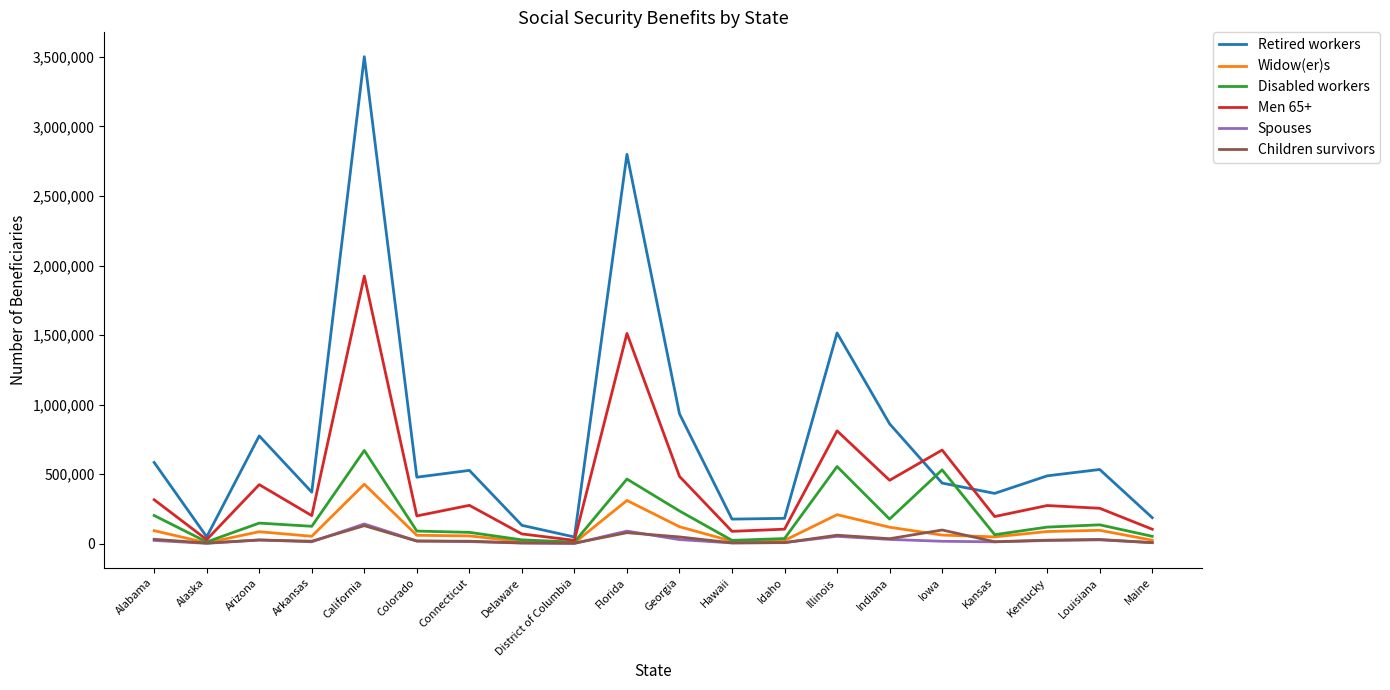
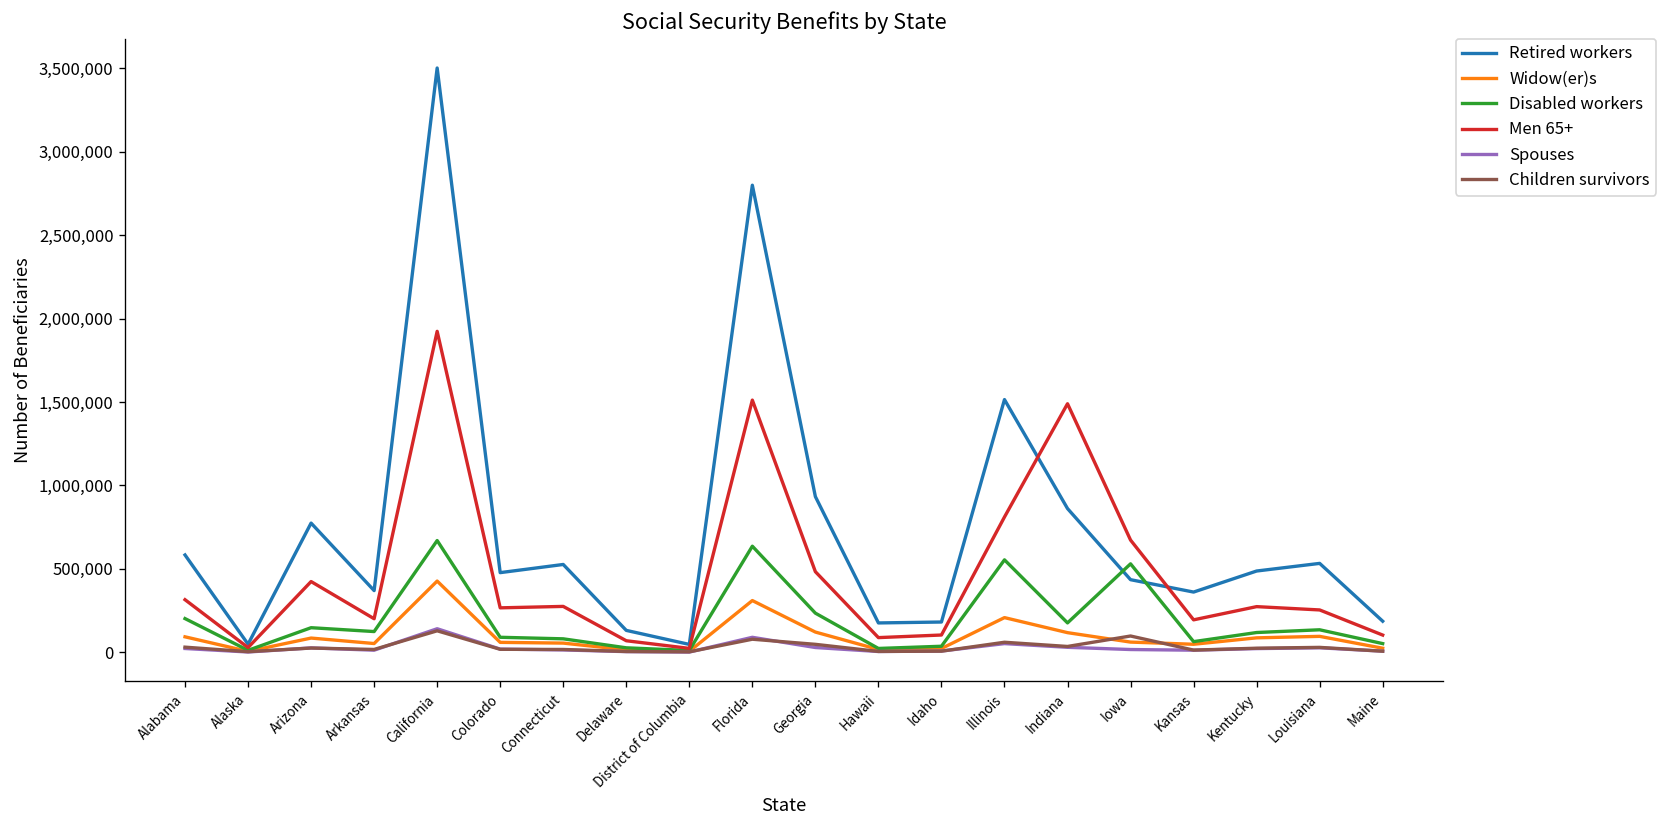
  {
    "Retired workers": {
      "Alabama": "580,000",
      "Alaska": "50,000",
      "Arizona": "770,000",
      "Arkansas": "370,000",
      "California": "3,500,000",
      "Colorado": "480,000",
      "Connecticut": "530,000",
      "Delaware": "130,000",
      "District of Columbia": "50,000",
      "Florida": "2,800,000",
      "Georgia": "930,000",
      "Hawaii": "180,000",
      "Idaho": "180,000",
      "Illinois": "1,510,000",
      "Indiana": "860,000",
      "Iowa": "430,000",
      "Kansas": "360,000",
      "Kentucky": "490,000",
      "Louisiana": "530,000",
      "Maine": "190,000"
    },
    "Widow(er)s": {
      "Alabama": "90,000",
      "Arizona": "90,000",
      "Arkansas": "50,000",
      "California": "430,000",
      "Colorado": "60,000",
      "Connecticut": "50,000",
      "Florida": "310,000",
      "Georgia": "120,000",
      "Illinois": "210,000",
      "Indiana": "120,000",
      "Iowa": "60,000",
      "Kentucky": "90,000",
      "Louisiana": "100,000"
    },
    "Disabled workers": {
      "Alabama": "200,000",
      "Arizona": "150,000",
      "Arkansas": "120,000",
      "California": "670,000",
      "Colorado": "90,000",
      "Connecticut": "80,000",
-     "Florida": "460,000",
+     "Florida": "640,000",
      "Georgia": "230,000",
      "Illinois": "550,000",
      "Indiana": "180,000",
      "Iowa": "530,000",
      "Kentucky": "120,000",
      "Louisiana": "130,000",
      "Maine": "50,000"
    },
    "Men 65+": {
      "Alabama": "310,000",
      "Arizona": "420,000",
      "Arkansas": "200,000",
      "California": "1,920,000",
-     "Colorado": "200,000",
+     "Colorado": "270,000",
      "Connecticut": "270,000",
      "Delaware": "70,000",
      "Florida": "1,510,000",
      "Georgia": "480,000",
      "Hawaii": "90,000",
      "Idaho": "100,000",
      "Illinois": "810,000",
-     "Indiana": "450,000",
+     "Indiana": "1,490,000",
      "Iowa": "670,000",
      "Kansas": "190,000",
      "Kentucky": "270,000",
      "Louisiana": "250,000",
      "Maine": "100,000"
    },
    "Spouses": {
      "Georgia": "30,000",
      "Iowa": "20,000"
    },
    "Children survivors": {
      "Georgia": "50,000",
      "Iowa": "100,000"
    }
  }
